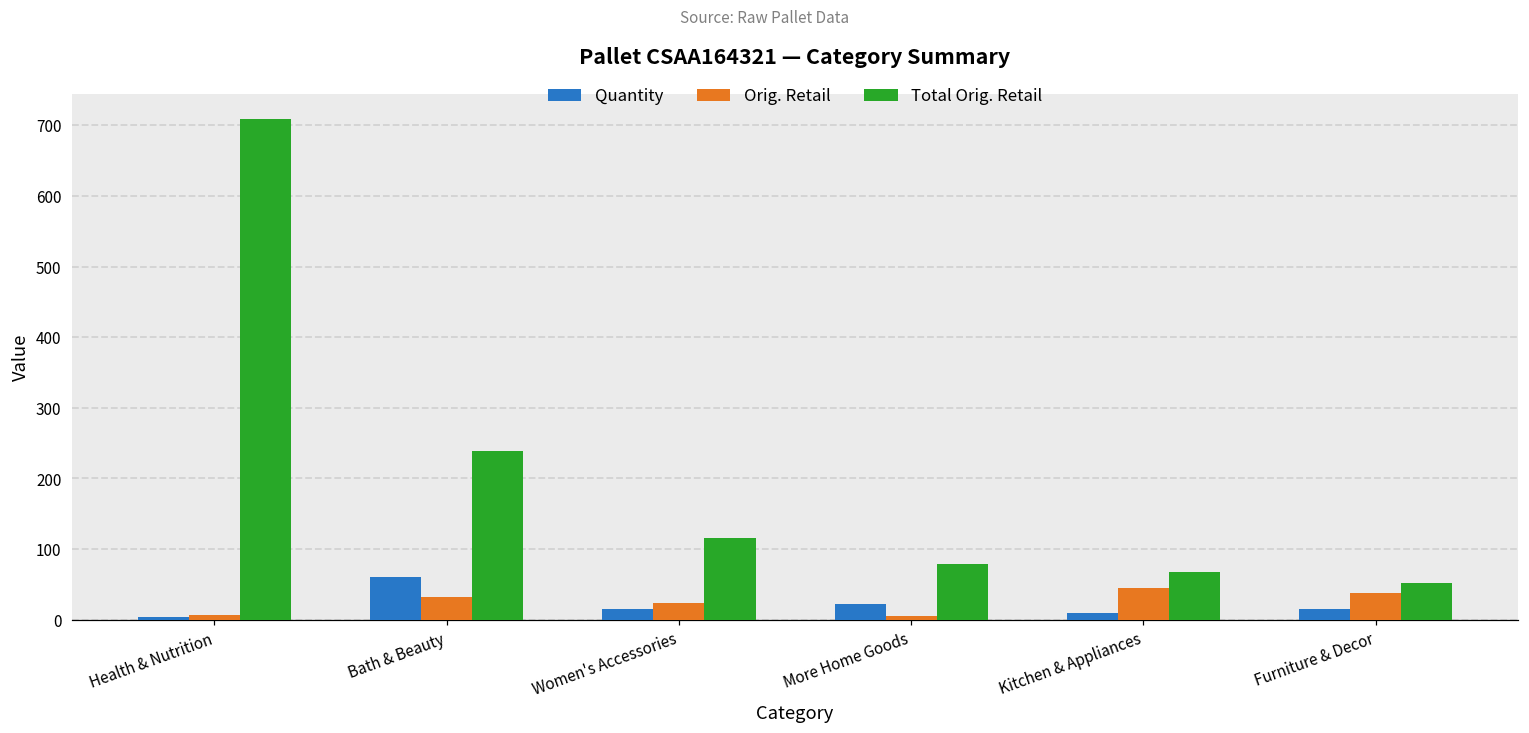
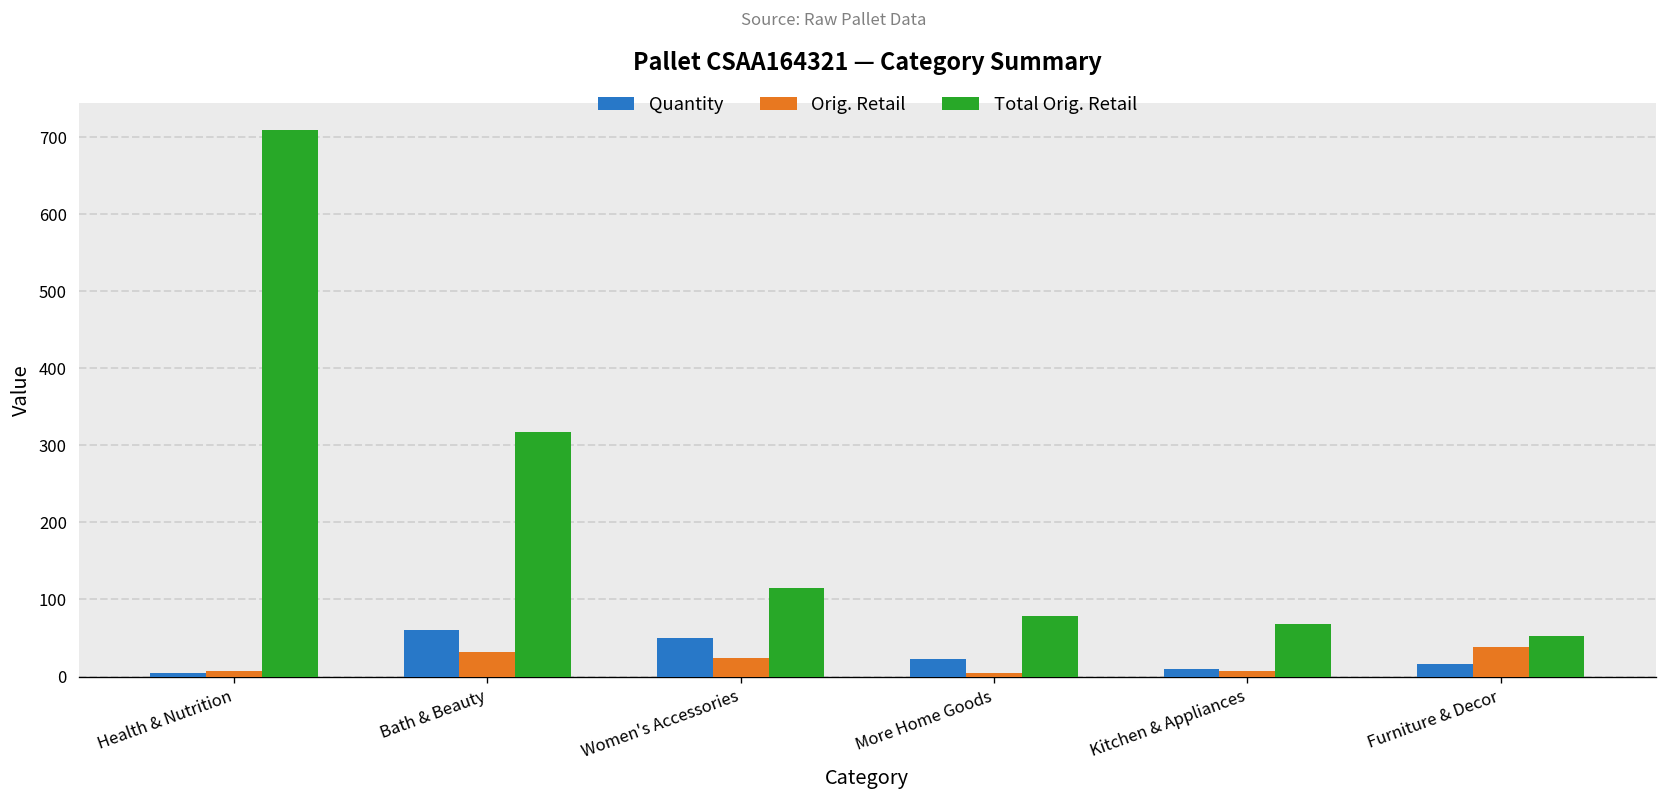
  {
    "Quantity": {
      "Health & Nutrition": 0,
      "Bath & Beauty": 60,
-     "Women's Accessories": 20,
+     "Women's Accessories": 50,
      "More Home Goods": 20,
      "Kitchen & Appliances": 10,
      "Furniture & Decor": 20
    },
    "Orig. Retail": {
      "Health & Nutrition": 10,
      "Bath & Beauty": 30,
      "Women's Accessories": 20,
      "More Home Goods": 0,
-     "Kitchen & Appliances": 40,
+     "Kitchen & Appliances": 10,
      "Furniture & Decor": 40
    },
    "Total Orig. Retail": {
      "Health & Nutrition": 710,
-     "Bath & Beauty": 240,
+     "Bath & Beauty": 320,
      "Women's Accessories": 120,
      "More Home Goods": 80,
      "Kitchen & Appliances": 70,
      "Furniture & Decor": 50
    }
  }
